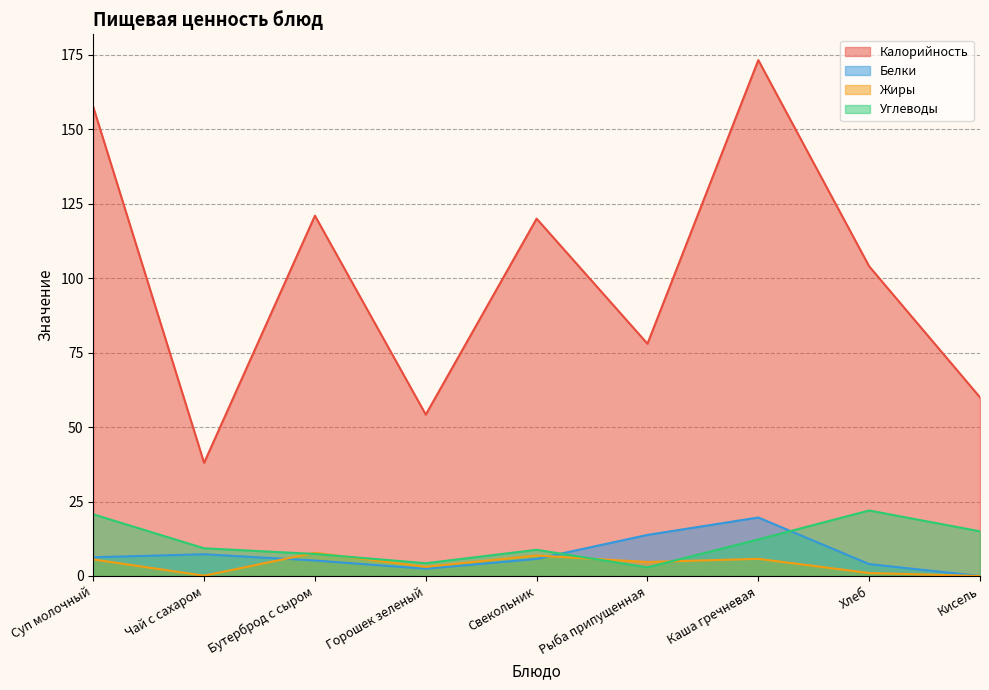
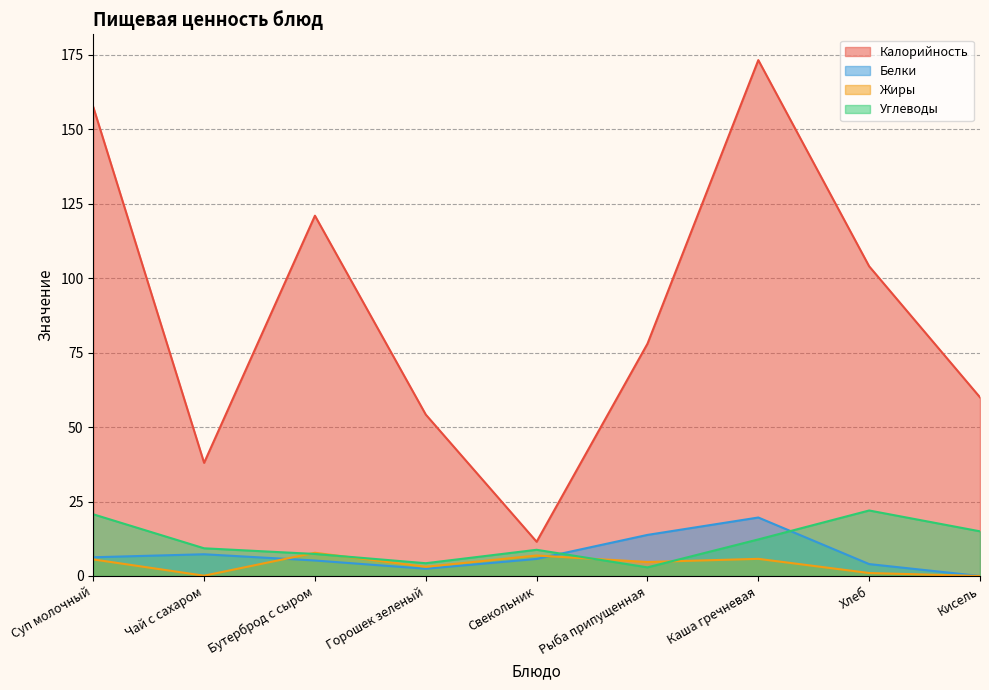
  {
    "Калорийность": {
      "Суп молочный": 158,
      "Чай с сахаром": 38,
      "Бутерброд с сыром": 121,
      "Горошек зеленый": 54,
-     "Свекольник": 120,
+     "Свекольник": 12,
      "Рыба припущенная": 78,
      "Каша гречневая": 173,
      "Хлеб": 104,
      "Кисель": 60
    },
    "Белки": {
      "Чай с сахаром": 7,
      "Бутерброд с сыром": 5,
      "Свекольник": 6,
      "Рыба припущенная": 14,
      "Каша гречневая": 20,
      "Хлеб": 4
    },
    "Жиры": {
      "Чай с сахаром": 0,
      "Свекольник": 7,
      "Рыба припущенная": 5,
      "Каша гречневая": 6,
      "Хлеб": 1
    },
    "Углеводы": {
      "Суп молочный": 21,
      "Чай с сахаром": 9,
      "Горошек зеленый": 4,
      "Свекольник": 9,
      "Рыба припущенная": 3,
      "Каша гречневая": 12,
      "Хлеб": 22,
      "Кисель": 15
    }
  }
